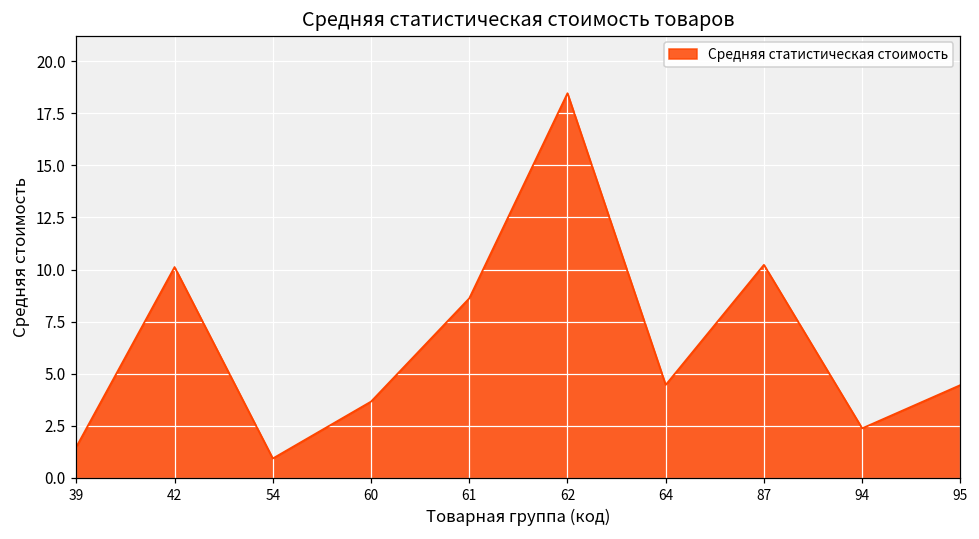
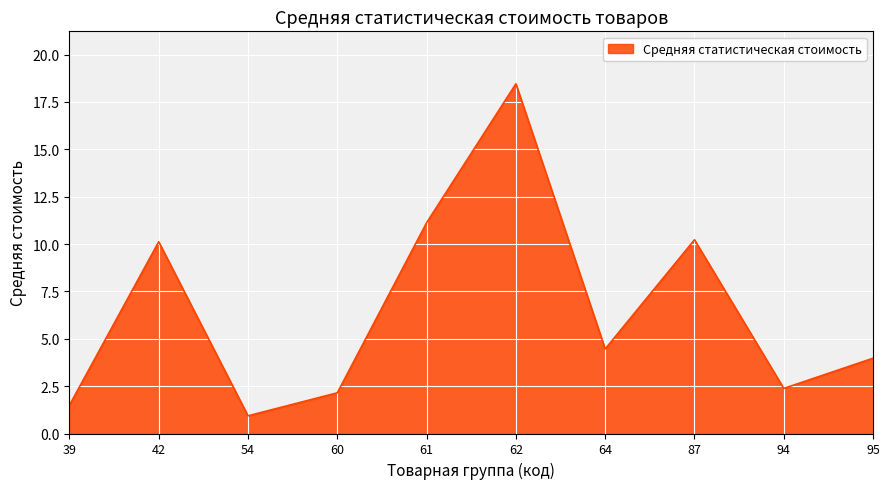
  {
    "39": 1.5,
    "42": 10.1,
    "54": 0.9,
-   "60": 3.7,
-   "61": 8.6,
+   "60": 2.1,
+   "61": 11.1,
    "62": 18.5,
    "64": 4.5,
    "87": 10.2,
    "94": 2.4,
-   "95": 4.5
+   "95": 4.0
  }
